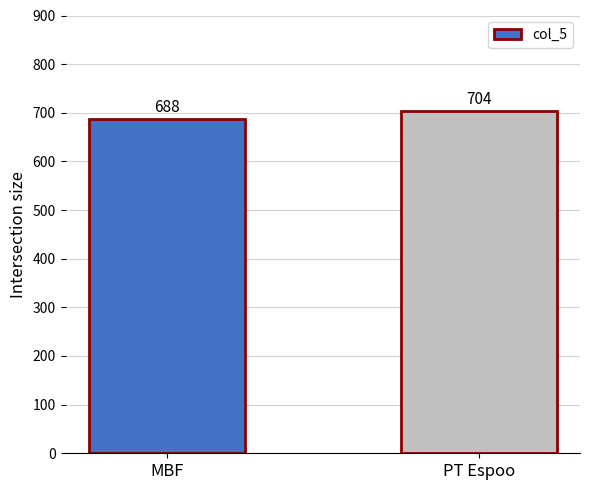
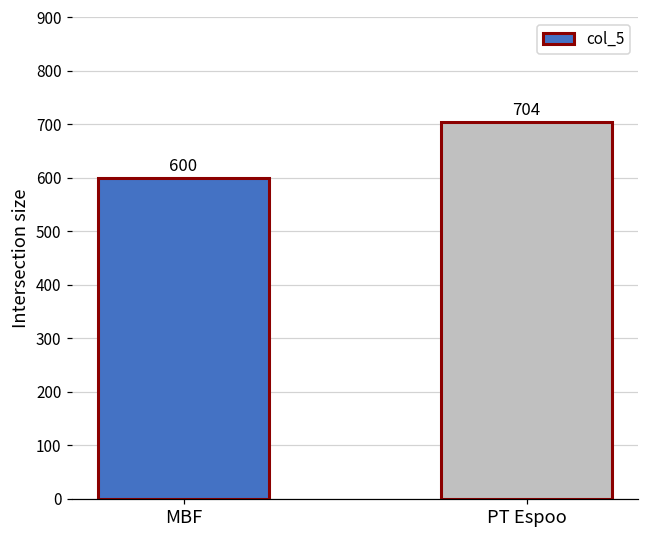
  {
-   "MBF": 688,
+   "MBF": 600,
    "PT Espoo": 704
  }
